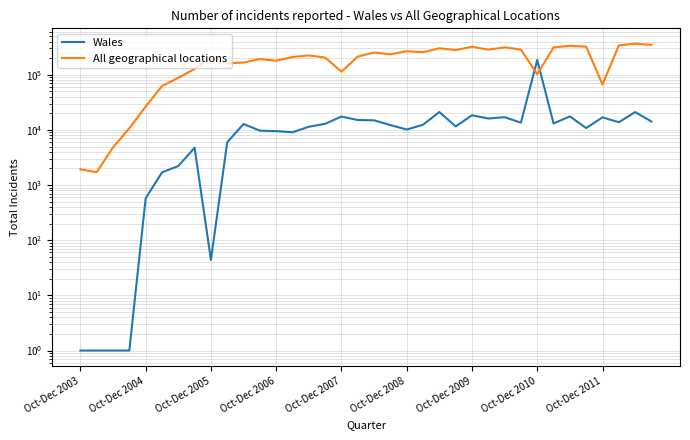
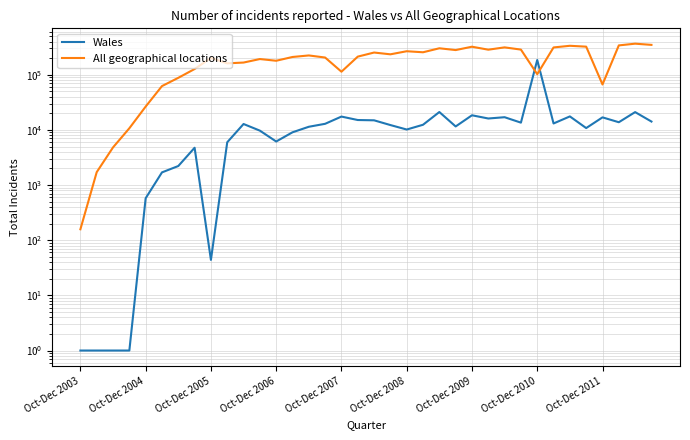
  {
    "Wales": {
      "Oct-Dec 2003": 1,
      "Oct-Dec 2004": 600,
      "Oct-Dec 2005": 40,
-     "Oct-Dec 2006": 10000,
+     "Oct-Dec 2006": 6000,
      "Oct-Dec 2007": 17000,
      "Oct-Dec 2008": 10000,
      "Oct-Dec 2009": 18000,
      "Oct-Dec 2010": 190000,
      "Oct-Dec 2011": 17000
    },
    "All geographical locations": {
-     "Oct-Dec 2003": 1900,
+     "Oct-Dec 2003": 160,
      "Oct-Dec 2004": 30000,
      "Oct-Dec 2006": 180000,
      "Oct-Dec 2007": 110000,
      "Oct-Dec 2008": 300000,
      "Oct-Dec 2009": 300000,
      "Oct-Dec 2010": 100000,
      "Oct-Dec 2011": 70000
    }
  }
